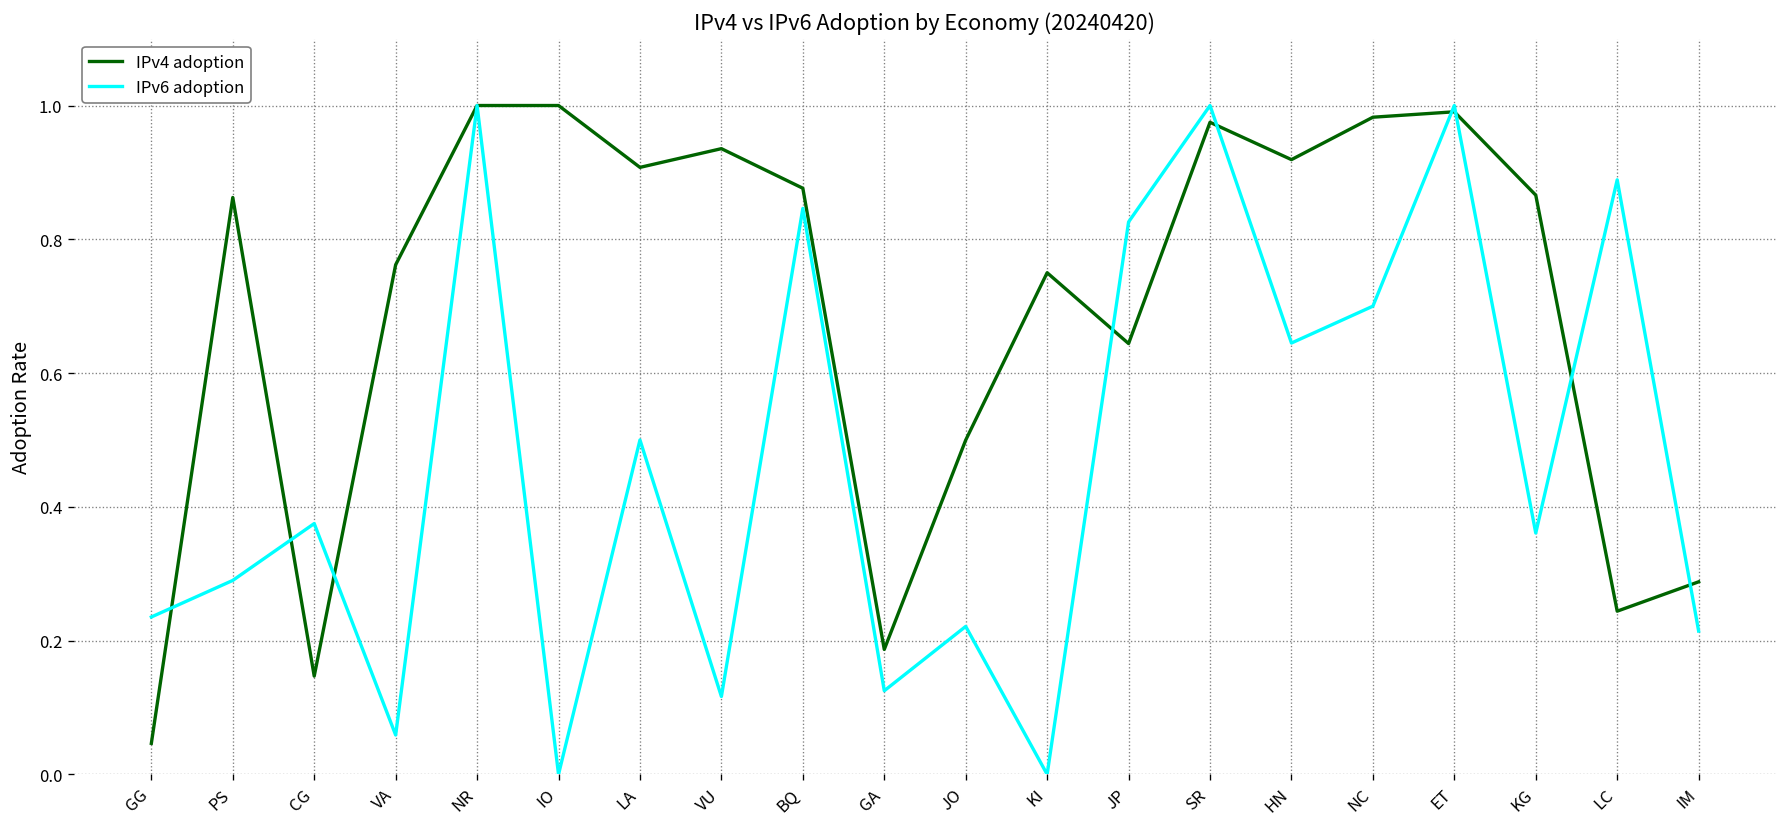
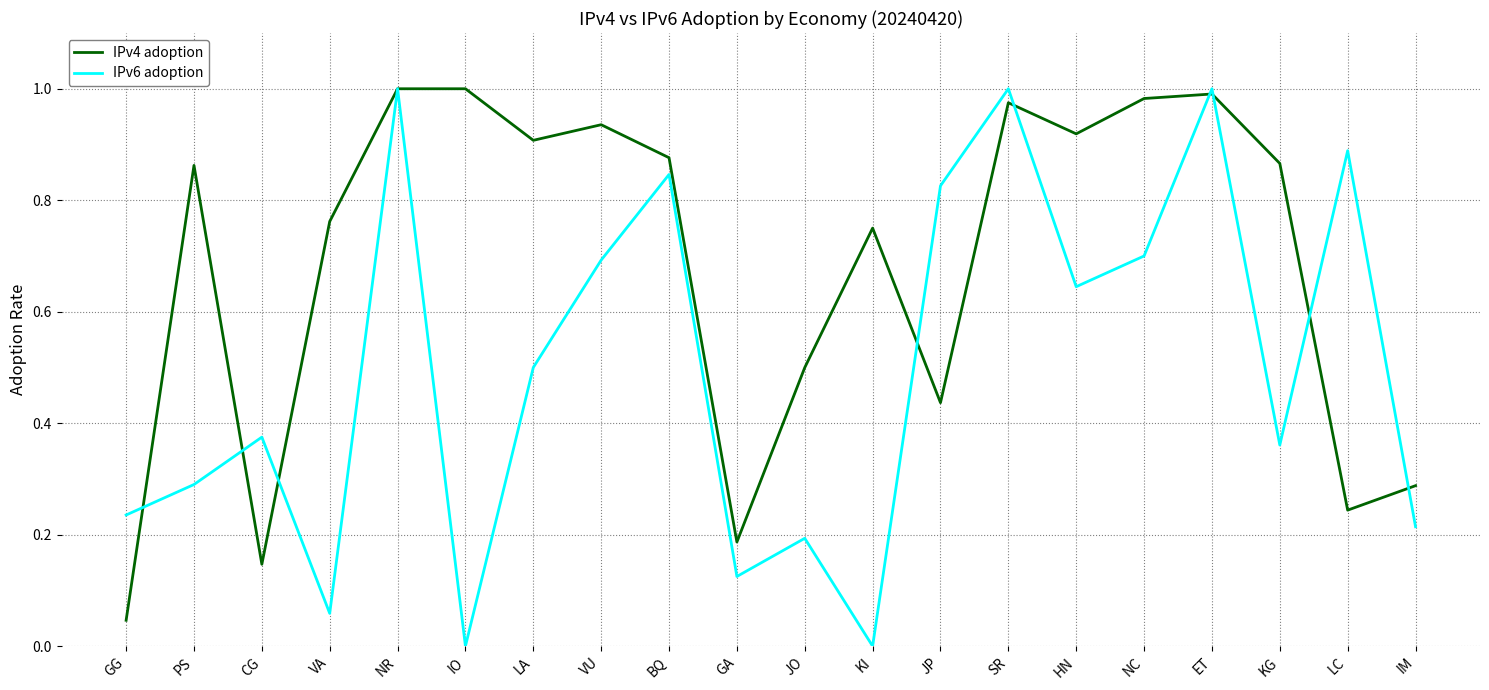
  {
    "IPv4 adoption": {
      "GG": 0.05,
      "PS": 0.86,
      "CG": 0.15,
      "VA": 0.76,
      "IO": 1.00,
      "LA": 0.91,
      "VU": 0.94,
      "BQ": 0.88,
      "GA": 0.19,
      "JO": 0.50,
      "KI": 0.75,
-     "JP": 0.64,
+     "JP": 0.44,
      "SR": 0.97,
      "HN": 0.92,
      "NC": 0.98,
      "ET": 0.99,
      "KG": 0.87,
      "LC": 0.24,
      "IM": 0.29
    },
    "IPv6 adoption": {
      "GG": 0.24,
      "PS": 0.29,
      "CG": 0.38,
      "VA": 0.06,
      "IO": 0.00,
      "LA": 0.50,
-     "VU": 0.12,
+     "VU": 0.69,
      "BQ": 0.85,
      "GA": 0.13,
-     "JO": 0.22,
+     "JO": 0.19,
      "KI": 0.00,
      "JP": 0.83,
      "SR": 1.00,
      "HN": 0.64,
      "NC": 0.70,
      "ET": 1.00,
      "KG": 0.36,
      "LC": 0.89,
      "IM": 0.21
    }
  }
